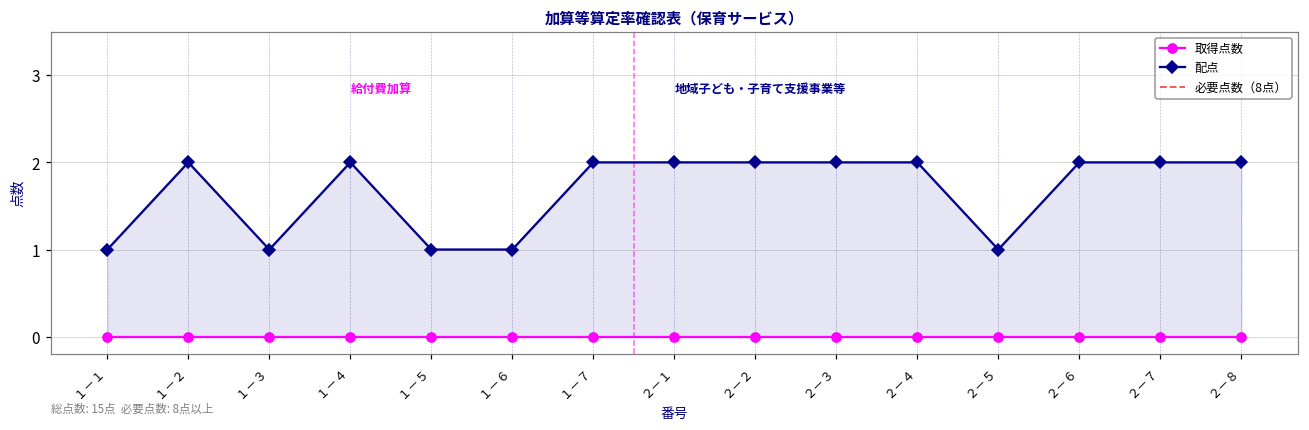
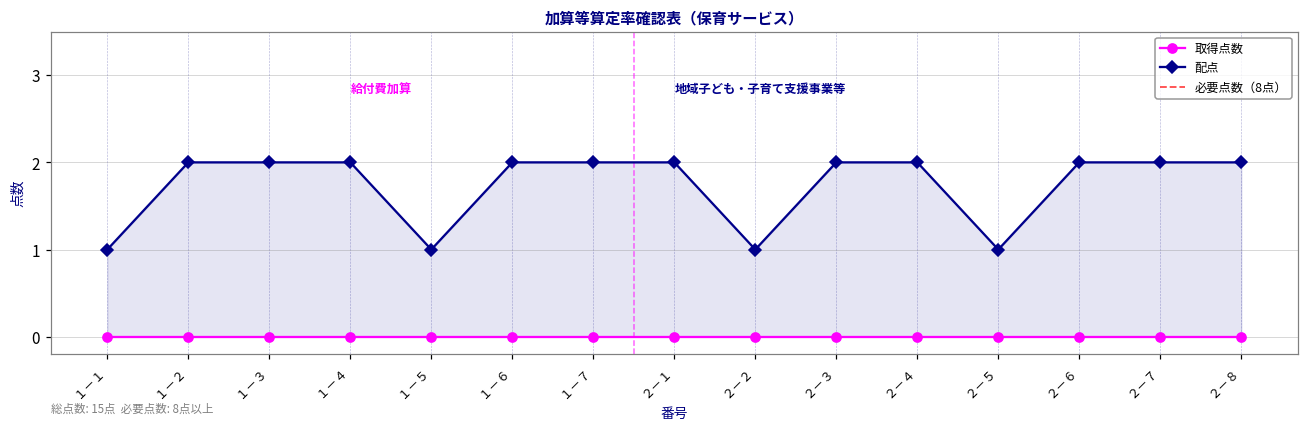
  {
    "取得点数": {
      "１－１": 0,
      "１－２": 0,
      "１－３": 0,
      "１－４": 0,
      "１－５": 0,
      "１－６": 0,
      "１－７": 0,
      "２－１": 0,
      "２－２": 0,
      "２－３": 0,
      "２－４": 0,
      "２－５": 0,
      "２－６": 0,
      "２－７": 0,
      "２－８": 0
    },
    "配点": {
      "１－１": 1,
      "１－２": 2,
-     "１－３": 1,
+     "１－３": 2,
      "１－４": 2,
      "１－５": 1,
-     "１－６": 1,
+     "１－６": 2,
      "１－７": 2,
      "２－１": 2,
-     "２－２": 2,
+     "２－２": 1,
      "２－３": 2,
      "２－４": 2,
      "２－５": 1,
      "２－６": 2,
      "２－７": 2,
      "２－８": 2
    }
  }
